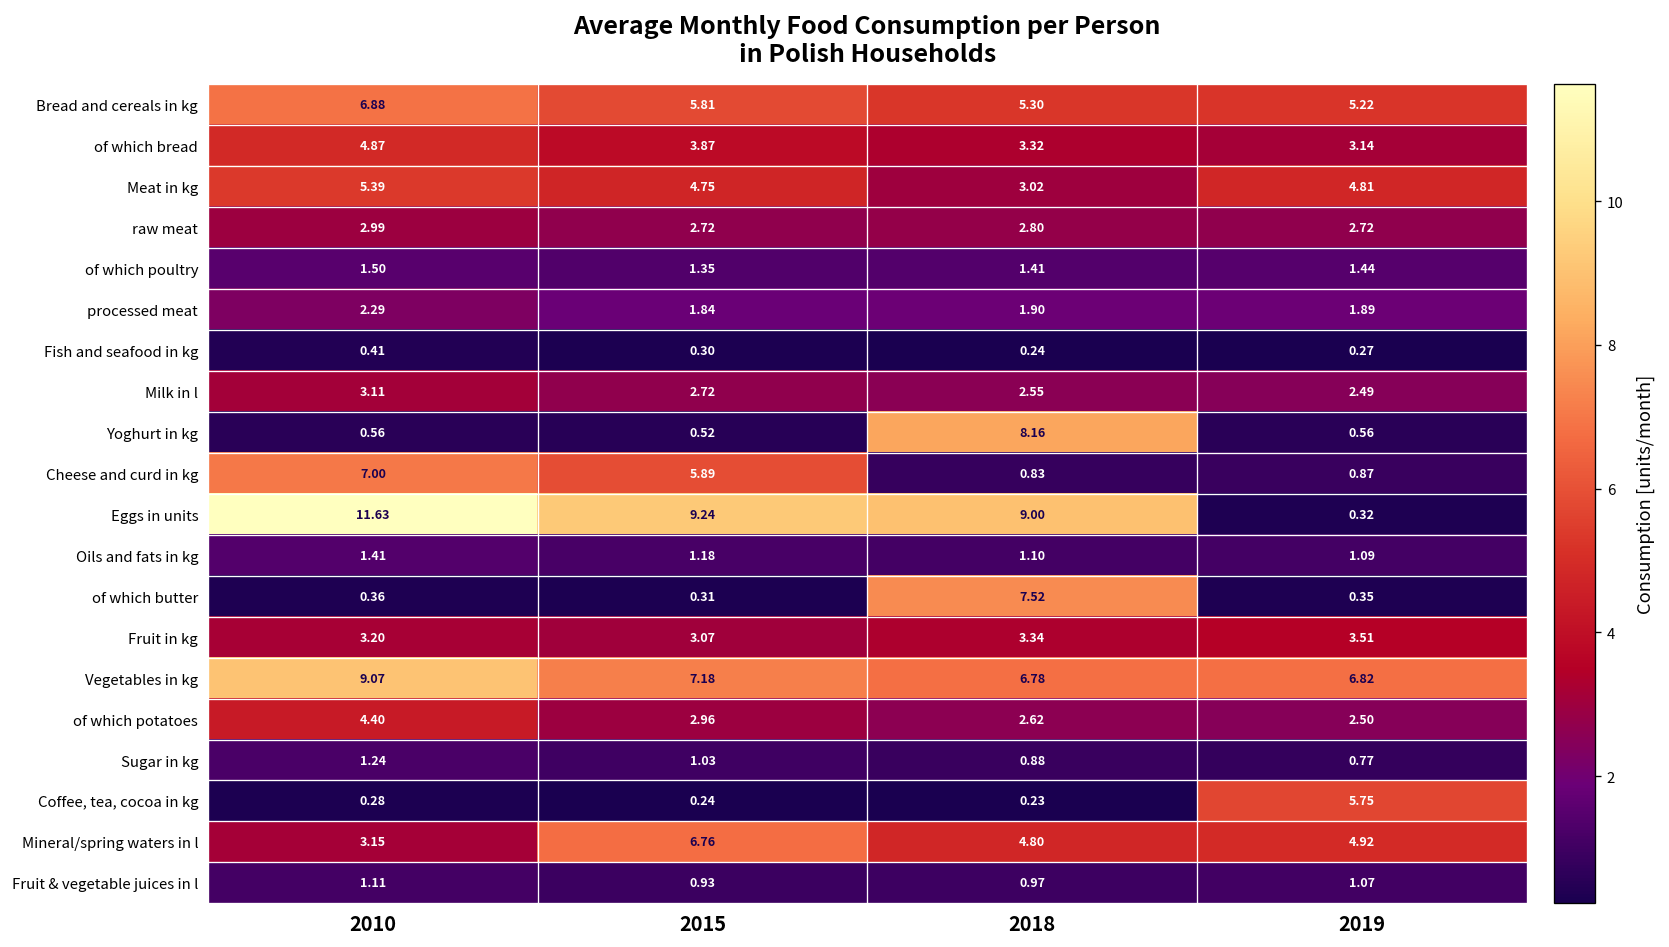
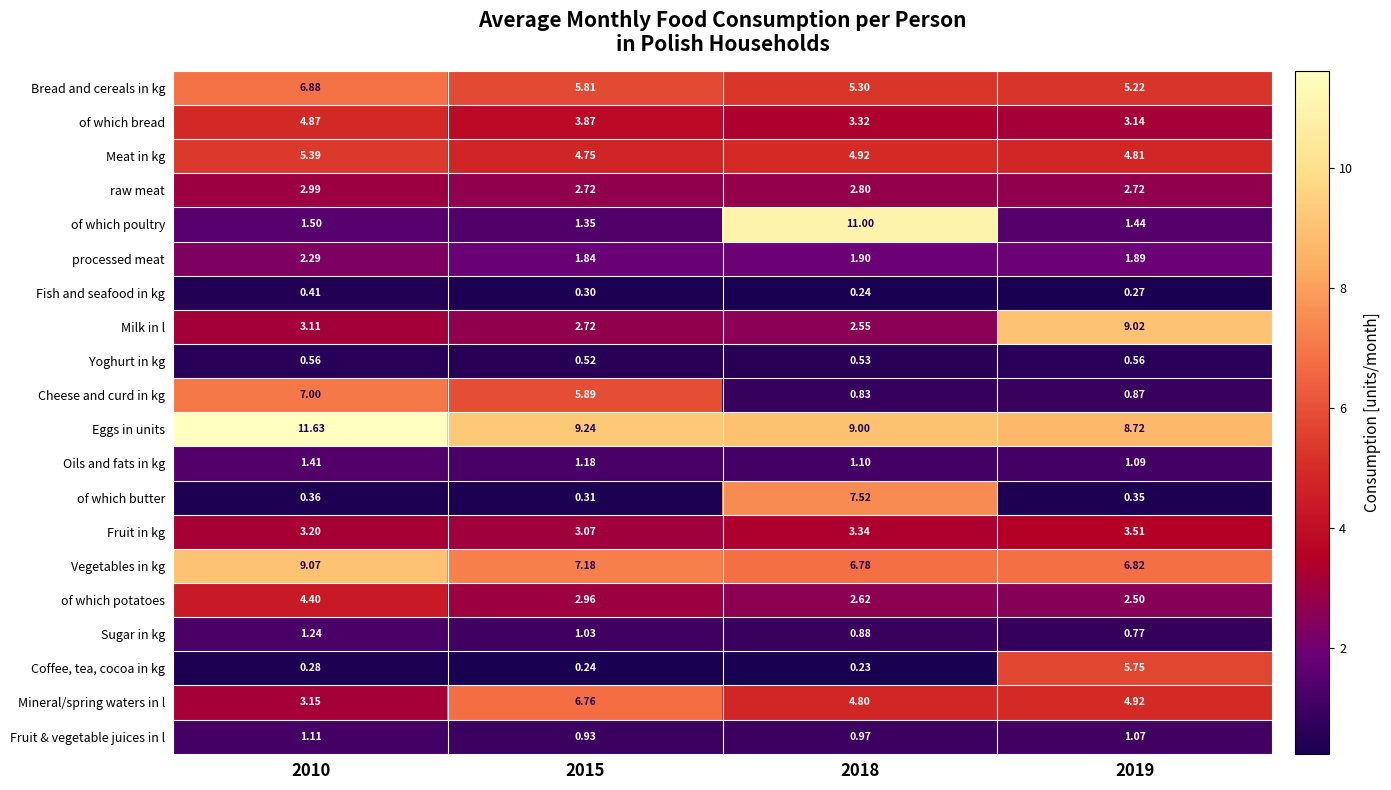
  {
    "Bread and cereals in kg": {
      "2010": 6.88,
      "2015": 5.81,
      "2018": 5.30,
      "2019": 5.22
    },
    "of which bread": {
      "2010": 4.87,
      "2015": 3.87,
      "2018": 3.32,
      "2019": 3.14
    },
    "Meat in kg": {
      "2010": 5.39,
      "2015": 4.75,
-     "2018": 3.02,
+     "2018": 4.92,
      "2019": 4.81
    },
    "raw meat": {
      "2010": 2.99,
      "2015": 2.72,
      "2018": 2.80,
      "2019": 2.72
    },
    "of which poultry": {
      "2010": 1.50,
      "2015": 1.35,
-     "2018": 1.41,
+     "2018": 11.00,
      "2019": 1.44
    },
    "processed meat": {
      "2010": 2.29,
      "2015": 1.84,
      "2018": 1.90,
      "2019": 1.89
    },
    "Fish and seafood in kg": {
      "2010": 0.41,
      "2015": 0.30,
      "2018": 0.24,
      "2019": 0.27
    },
    "Milk in l": {
      "2010": 3.11,
      "2015": 2.72,
      "2018": 2.55,
-     "2019": 2.49
+     "2019": 9.02
    },
    "Yoghurt in kg": {
      "2010": 0.56,
      "2015": 0.52,
-     "2018": 8.16,
+     "2018": 0.53,
      "2019": 0.56
    },
    "Cheese and curd in kg": {
      "2010": 7.00,
      "2015": 5.89,
      "2018": 0.83,
      "2019": 0.87
    },
    "Eggs in units": {
      "2010": 11.63,
      "2015": 9.24,
      "2018": 9.00,
-     "2019": 0.32
+     "2019": 8.72
    },
    "Oils and fats in kg": {
      "2010": 1.41,
      "2015": 1.18,
      "2018": 1.10,
      "2019": 1.09
    },
    "of which butter": {
      "2010": 0.36,
      "2015": 0.31,
      "2018": 7.52,
      "2019": 0.35
    },
    "Fruit in kg": {
      "2010": 3.20,
      "2015": 3.07,
      "2018": 3.34,
      "2019": 3.51
    },
    "Vegetables in kg": {
      "2010": 9.07,
      "2015": 7.18,
      "2018": 6.78,
      "2019": 6.82
    },
    "of which potatoes": {
      "2010": 4.40,
      "2015": 2.96,
      "2018": 2.62,
      "2019": 2.50
    },
    "Sugar in kg": {
      "2010": 1.24,
      "2015": 1.03,
      "2018": 0.88,
      "2019": 0.77
    },
    "Coffee, tea, cocoa in kg": {
      "2010": 0.28,
      "2015": 0.24,
      "2018": 0.23,
      "2019": 5.75
    },
    "Mineral/spring waters in l": {
      "2010": 3.15,
      "2015": 6.76,
      "2018": 4.80,
      "2019": 4.92
    },
    "Fruit & vegetable juices in l": {
      "2010": 1.11,
      "2015": 0.93,
      "2018": 0.97,
      "2019": 1.07
    }
  }
